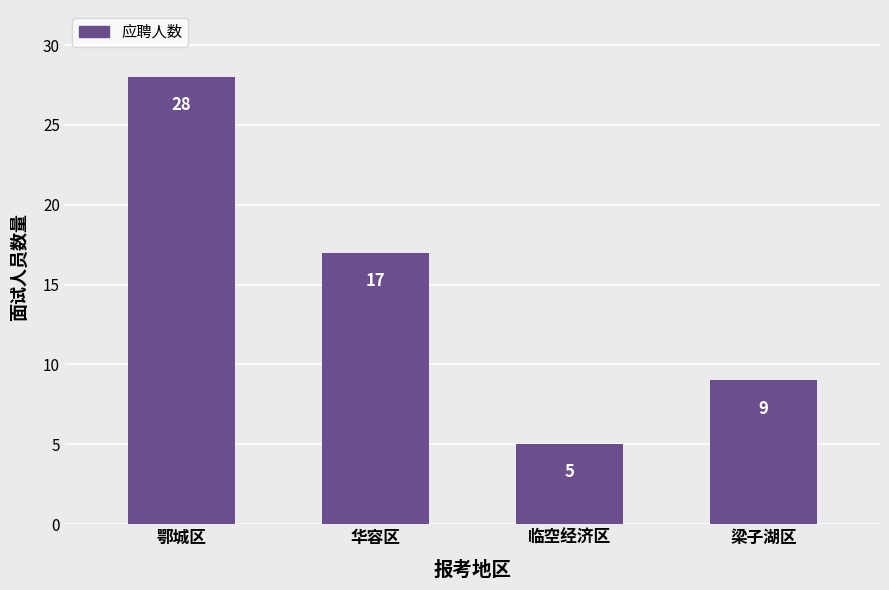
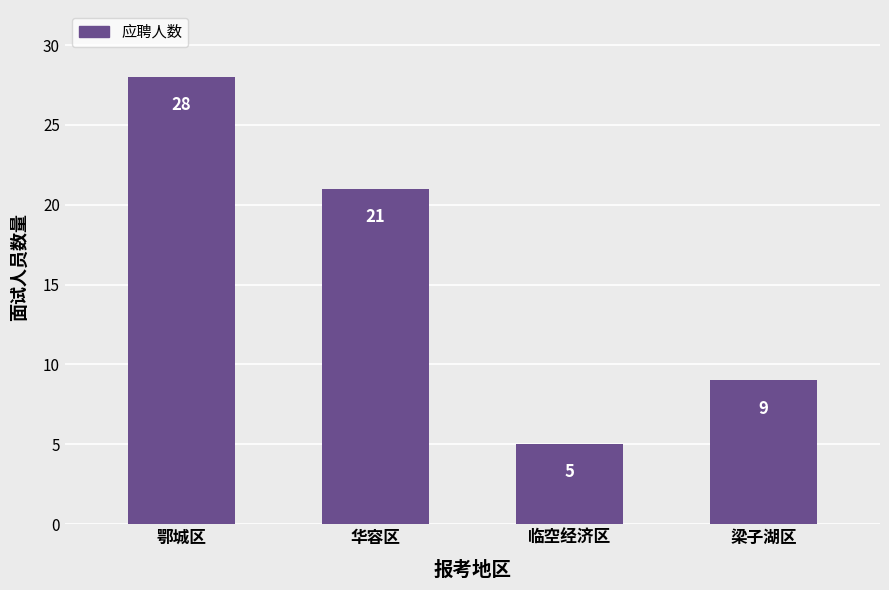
  {
    "鄂城区": 28,
-   "华容区": 17,
+   "华容区": 21,
    "临空经济区": 5,
    "梁子湖区": 9
  }
